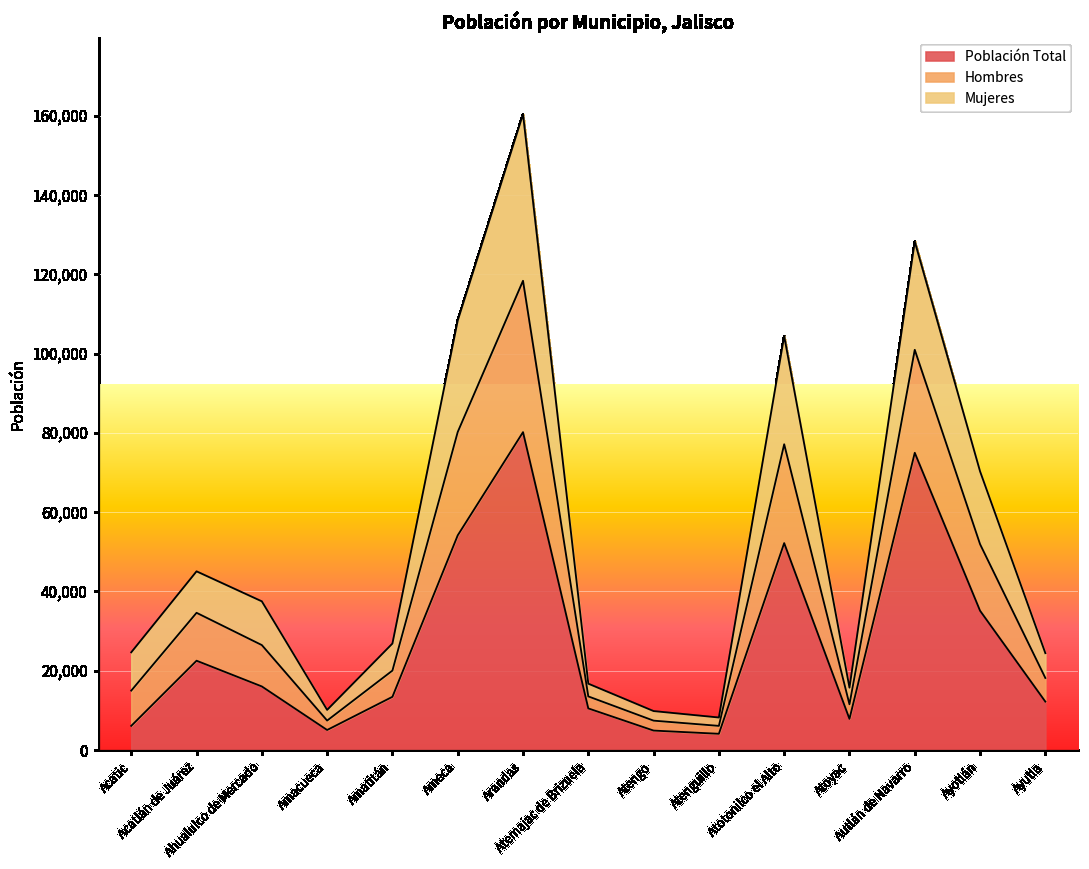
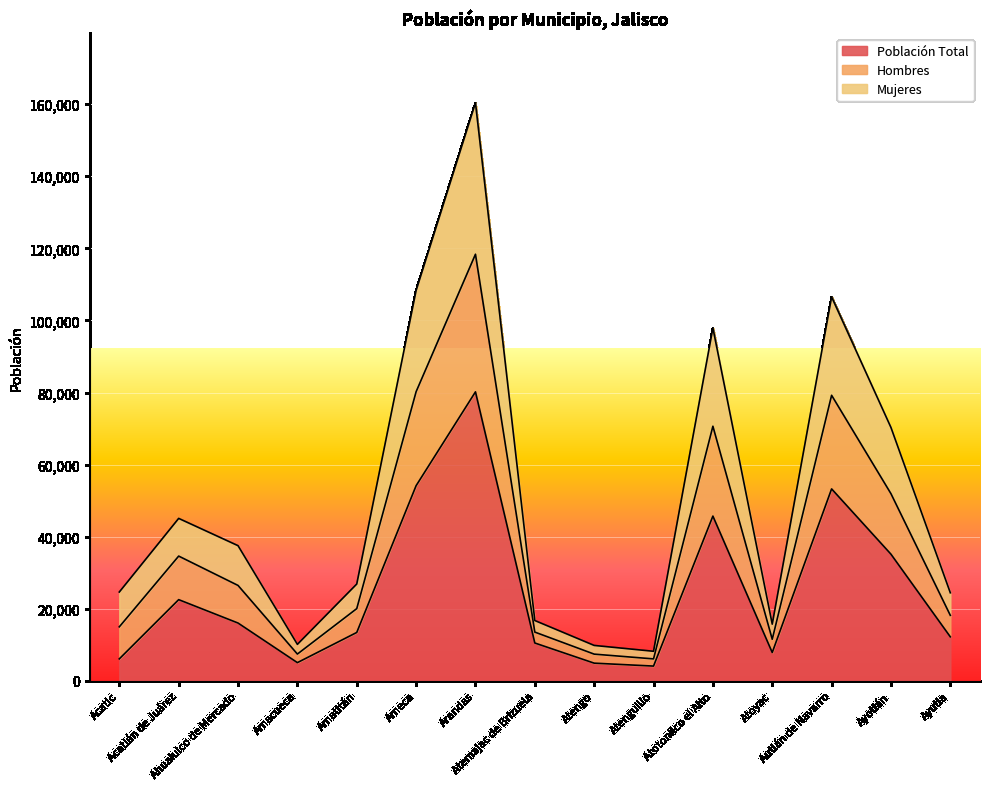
  {
    "Población Total": {
      "Acatic": "6,000",
      "Acatlán de Juárez": "23,000",
      "Ahualulco de Mercado": "16,000",
      "Amacueca": "5,000",
      "Amatitán": "13,000",
      "Ameca": "54,000",
      "Arandas": "80,000",
      "Atemajac de Brizuela": "11,000",
      "Atengo": "5,000",
      "Atenguillo": "4,000",
-     "Atotonilco el Alto": "52,000",
+     "Atotonilco el Alto": "46,000",
      "Atoyac": "8,000",
-     "Autlán de Navarro": "75,000",
+     "Autlán de Navarro": "53,000",
      "Ayotlán": "35,000",
      "Ayutla": "12,000"
    }
  }
